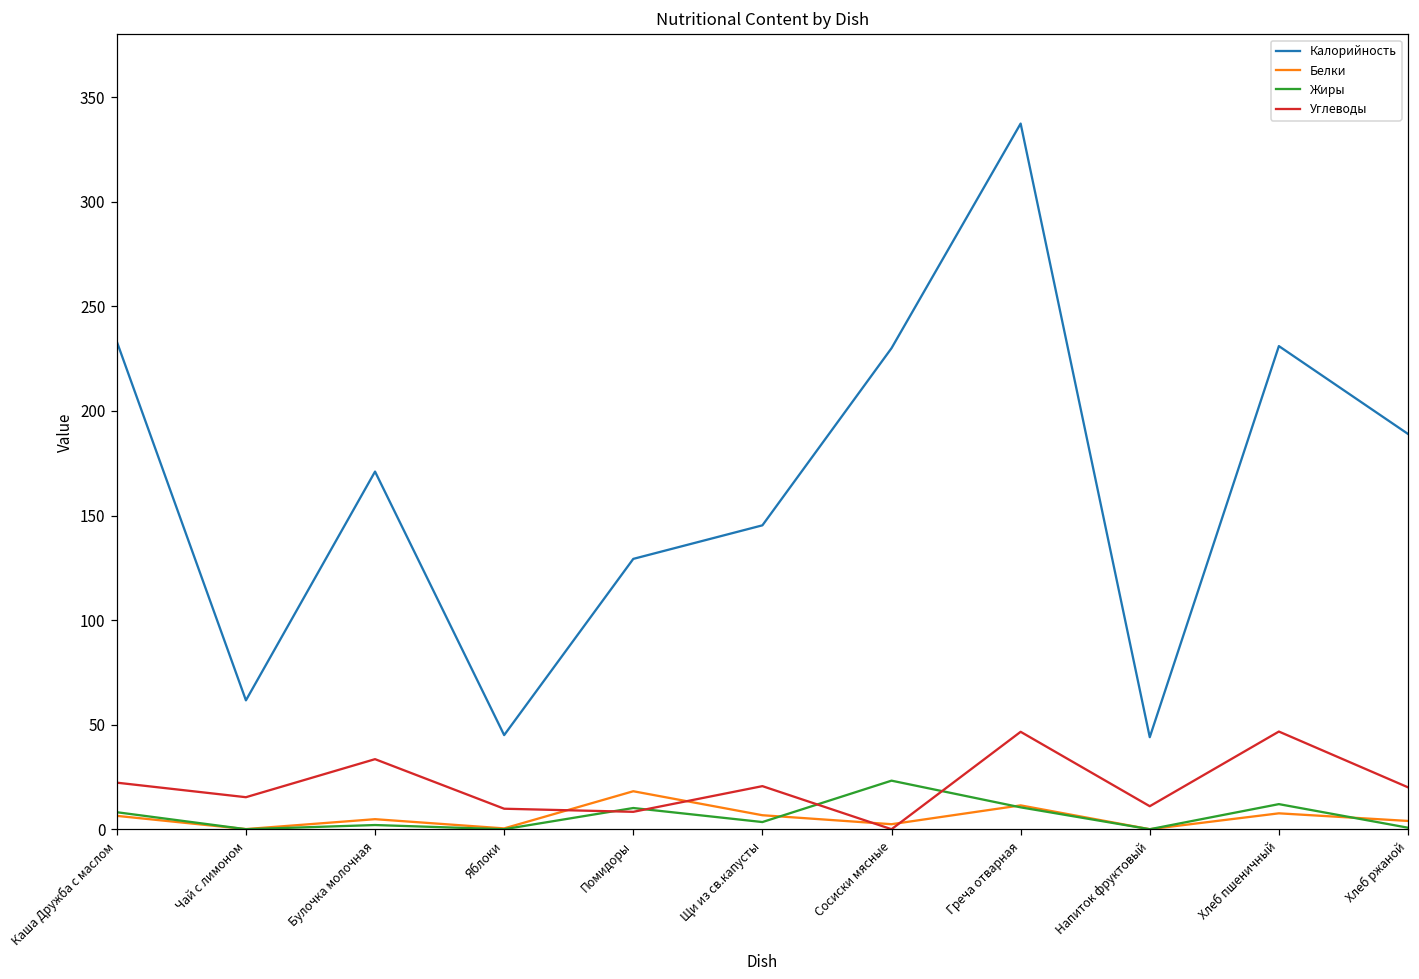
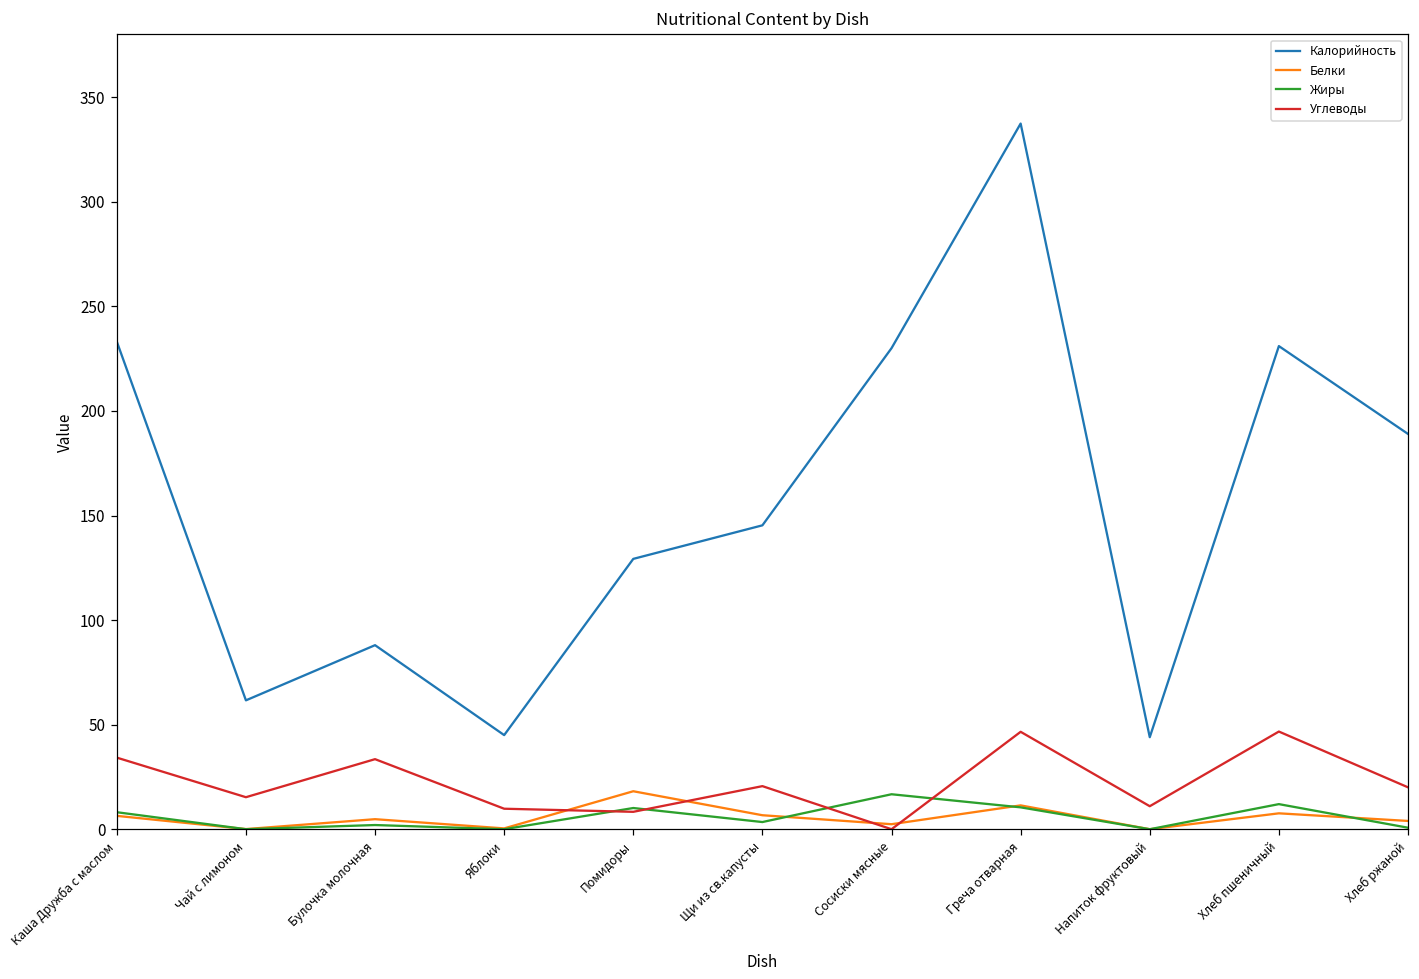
  {
    "Калорийность": {
      "Каша Дружба с маслом": 233,
      "Чай с лимоном": 62,
-     "Булочка молочная": 171,
+     "Булочка молочная": 88,
      "Яблоки": 45,
      "Помидоры": 129,
      "Щи из св.капусты": 145,
      "Сосиски мясные": 230,
      "Греча отварная": 337,
      "Напиток фруктовый": 44,
      "Хлеб пшеничный": 231,
      "Хлеб ржаной": 189
    },
    "Белки": {
      "Каша Дружба с маслом": 6,
      "Булочка молочная": 5,
      "Помидоры": 18,
      "Щи из св.капусты": 7,
      "Сосиски мясные": 2,
      "Хлеб пшеничный": 8,
      "Хлеб ржаной": 4
    },
    "Жиры": {
      "Каша Дружба с маслом": 8,
      "Булочка молочная": 2,
      "Помидоры": 10,
      "Щи из св.капусты": 3,
-     "Сосиски мясные": 23,
+     "Сосиски мясные": 17,
      "Хлеб пшеничный": 12,
      "Хлеб ржаной": 1
    },
    "Углеводы": {
-     "Каша Дружба с маслом": 22,
+     "Каша Дружба с маслом": 34,
      "Чай с лимоном": 15,
      "Булочка молочная": 34,
      "Яблоки": 10,
      "Помидоры": 8,
      "Щи из св.капусты": 21,
      "Сосиски мясные": 0,
      "Греча отварная": 47,
      "Напиток фруктовый": 11,
      "Хлеб пшеничный": 47,
      "Хлеб ржаной": 20
    }
  }
